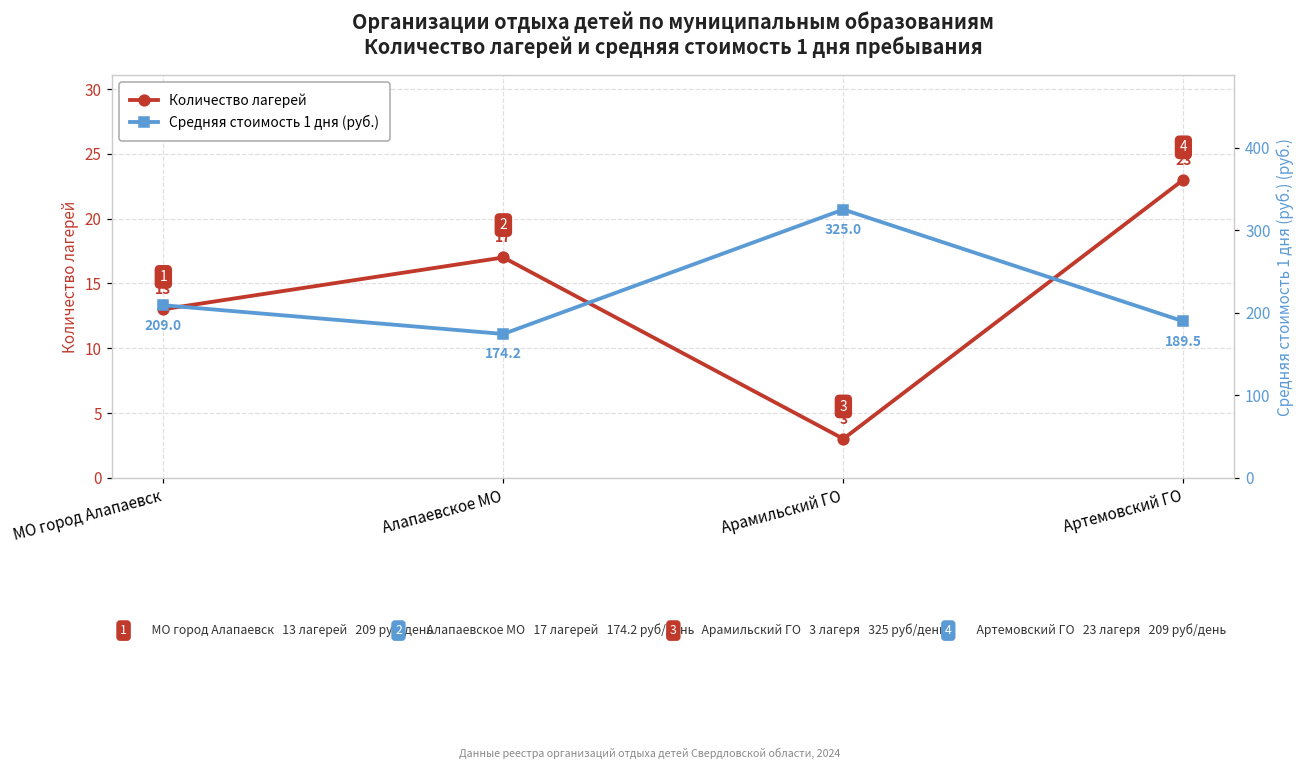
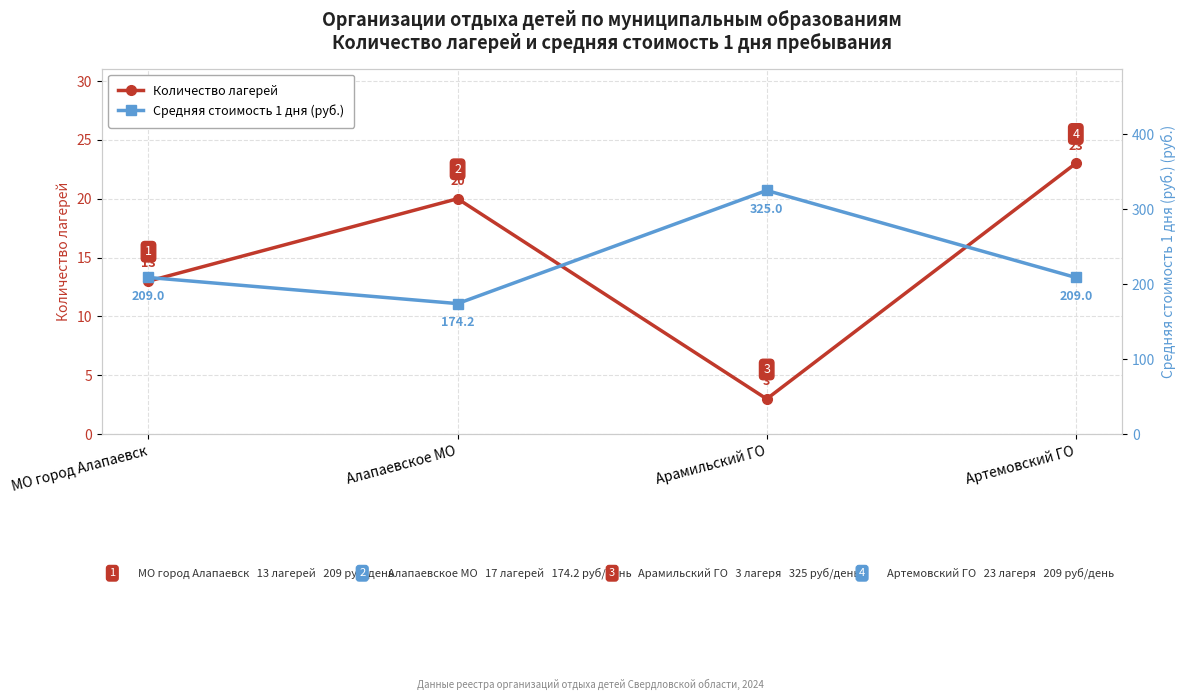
  {
    "Количество лагерей": {
-     "Алапаевское МО": 17
+     "Алапаевское МО": 20
    },
    "Средняя стоимость 1 дня (руб.)": {
      "МО город Алапаевск": 209.0,
      "Алапаевское МО": 174.2,
      "Арамильский ГО": 325.0,
-     "Артемовский ГО": 189.5
+     "Артемовский ГО": 209.0
    }
  }
